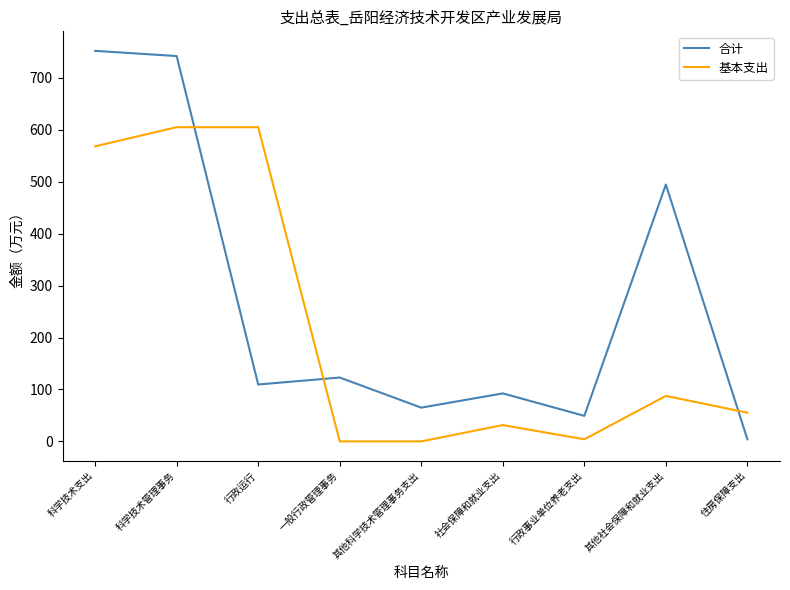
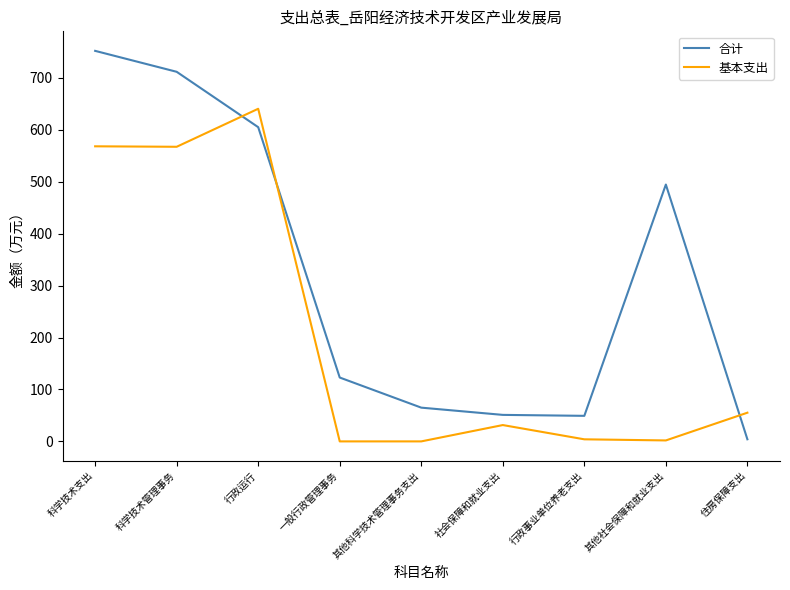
  {
    "合计": {
      "科学技术支出": 750,
-     "科学技术管理事务": 740,
-     "行政运行": 110,
+     "科学技术管理事务": 710,
+     "行政运行": 610,
      "一般行政管理事务": 120,
      "其他科学技术管理事务支出": 70,
-     "社会保障和就业支出": 90,
+     "社会保障和就业支出": 50,
      "行政事业单位养老支出": 50,
      "其他社会保障和就业支出": 490,
      "住房保障支出": 0
    },
    "基本支出": {
      "科学技术支出": 570,
-     "科学技术管理事务": 610,
-     "行政运行": 610,
+     "科学技术管理事务": 570,
+     "行政运行": 640,
      "一般行政管理事务": 0,
      "其他科学技术管理事务支出": 0,
      "社会保障和就业支出": 30,
      "行政事业单位养老支出": 0,
-     "其他社会保障和就业支出": 90,
+     "其他社会保障和就业支出": 0,
      "住房保障支出": 60
    }
  }
